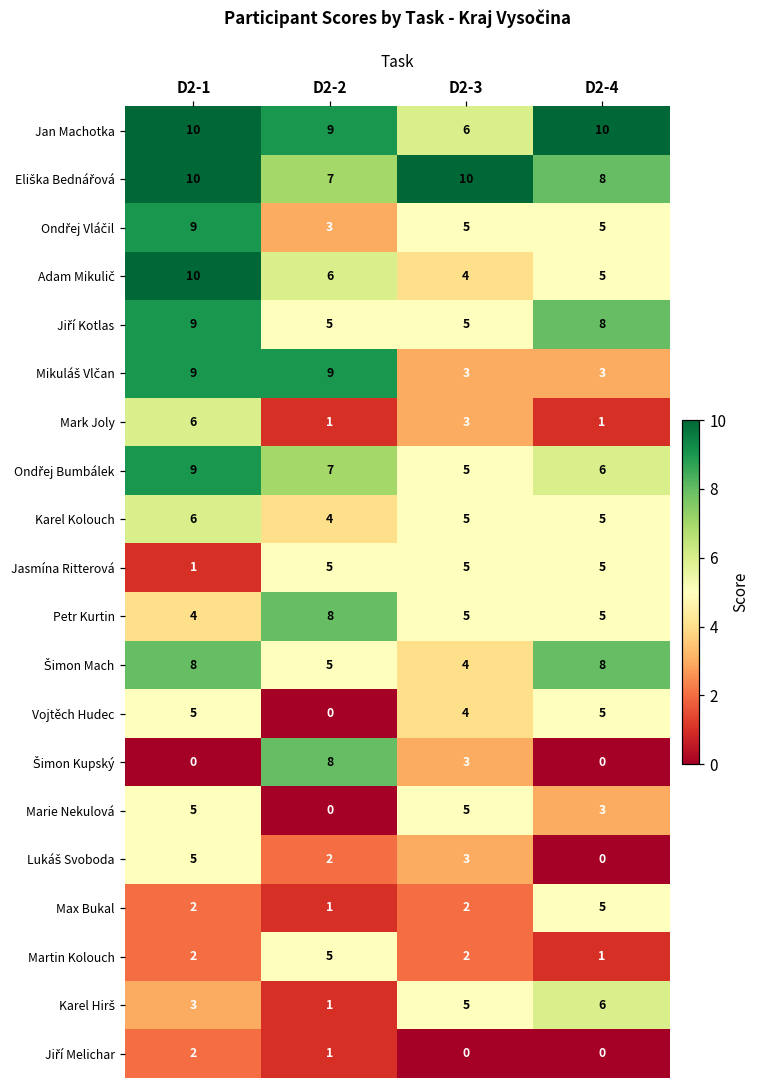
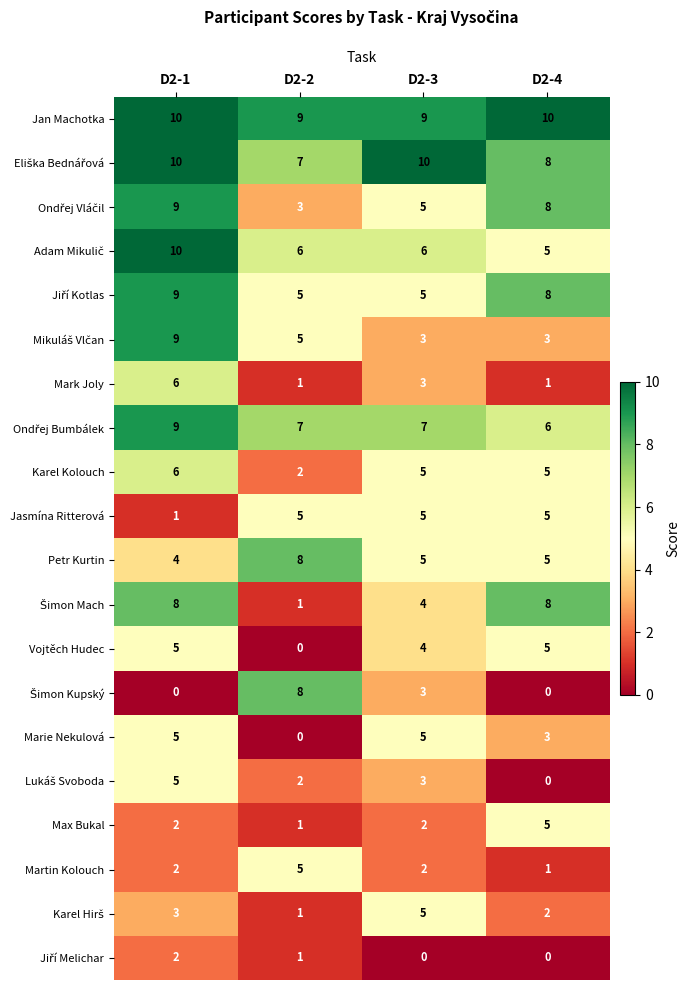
  {
    "Jan Machotka": {
      "D2-1": 10,
      "D2-2": 9,
-     "D2-3": 6,
+     "D2-3": 9,
      "D2-4": 10
    },
    "Eliška Bednářová": {
      "D2-1": 10,
      "D2-2": 7,
      "D2-3": 10,
      "D2-4": 8
    },
    "Ondřej Vláčil": {
      "D2-1": 9,
      "D2-2": 3,
      "D2-3": 5,
-     "D2-4": 5
+     "D2-4": 8
    },
    "Adam Mikulič": {
      "D2-1": 10,
      "D2-2": 6,
-     "D2-3": 4,
+     "D2-3": 6,
      "D2-4": 5
    },
    "Jiří Kotlas": {
      "D2-1": 9,
      "D2-2": 5,
      "D2-3": 5,
      "D2-4": 8
    },
    "Mikuláš Vlčan": {
      "D2-1": 9,
-     "D2-2": 9,
+     "D2-2": 5,
      "D2-3": 3,
      "D2-4": 3
    },
    "Mark Joly": {
      "D2-1": 6,
      "D2-2": 1,
      "D2-3": 3,
      "D2-4": 1
    },
    "Ondřej Bumbálek": {
      "D2-1": 9,
      "D2-2": 7,
-     "D2-3": 5,
+     "D2-3": 7,
      "D2-4": 6
    },
    "Karel Kolouch": {
      "D2-1": 6,
-     "D2-2": 4,
+     "D2-2": 2,
      "D2-3": 5,
      "D2-4": 5
    },
    "Jasmína Ritterová": {
      "D2-1": 1,
      "D2-2": 5,
      "D2-3": 5,
      "D2-4": 5
    },
    "Petr Kurtin": {
      "D2-1": 4,
      "D2-2": 8,
      "D2-3": 5,
      "D2-4": 5
    },
    "Šimon Mach": {
      "D2-1": 8,
-     "D2-2": 5,
+     "D2-2": 1,
      "D2-3": 4,
      "D2-4": 8
    },
    "Vojtěch Hudec": {
      "D2-1": 5,
      "D2-2": 0,
      "D2-3": 4,
      "D2-4": 5
    },
    "Šimon Kupský": {
      "D2-1": 0,
      "D2-2": 8,
      "D2-3": 3,
      "D2-4": 0
    },
    "Marie Nekulová": {
      "D2-1": 5,
      "D2-2": 0,
      "D2-3": 5,
      "D2-4": 3
    },
    "Lukáš Svoboda": {
      "D2-1": 5,
      "D2-2": 2,
      "D2-3": 3,
      "D2-4": 0
    },
    "Max Bukal": {
      "D2-1": 2,
      "D2-2": 1,
      "D2-3": 2,
      "D2-4": 5
    },
    "Martin Kolouch": {
      "D2-1": 2,
      "D2-2": 5,
      "D2-3": 2,
      "D2-4": 1
    },
    "Karel Hirš": {
      "D2-1": 3,
      "D2-2": 1,
      "D2-3": 5,
-     "D2-4": 6
+     "D2-4": 2
    },
    "Jiří Melichar": {
      "D2-1": 2,
      "D2-2": 1,
      "D2-3": 0,
      "D2-4": 0
    }
  }
